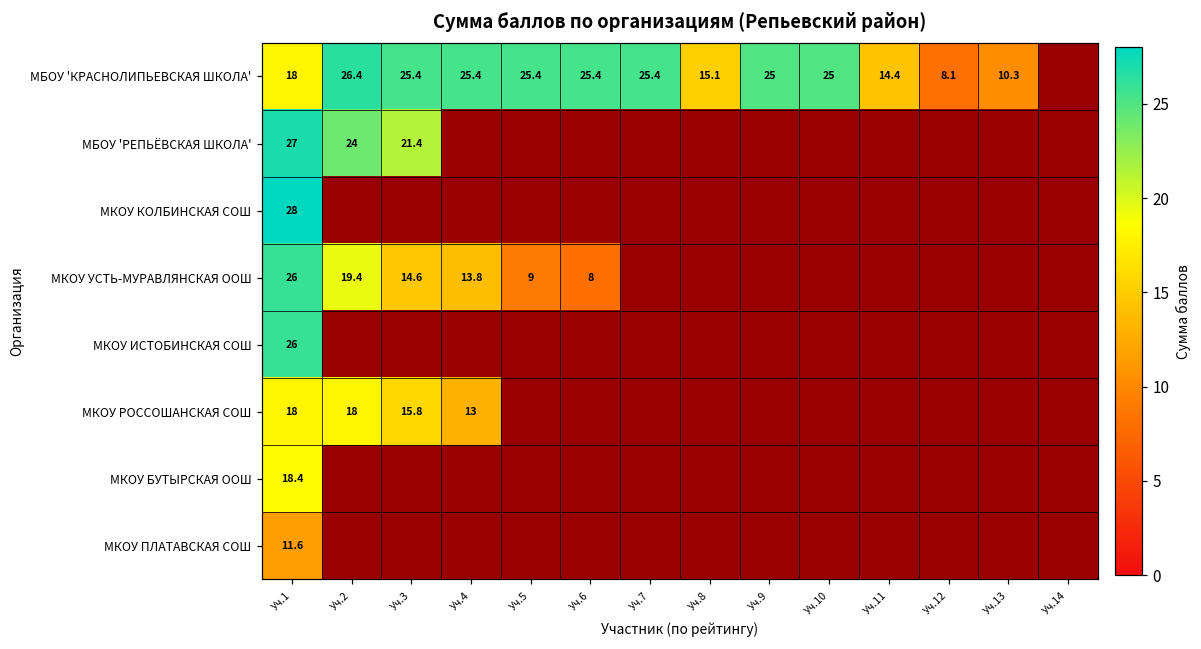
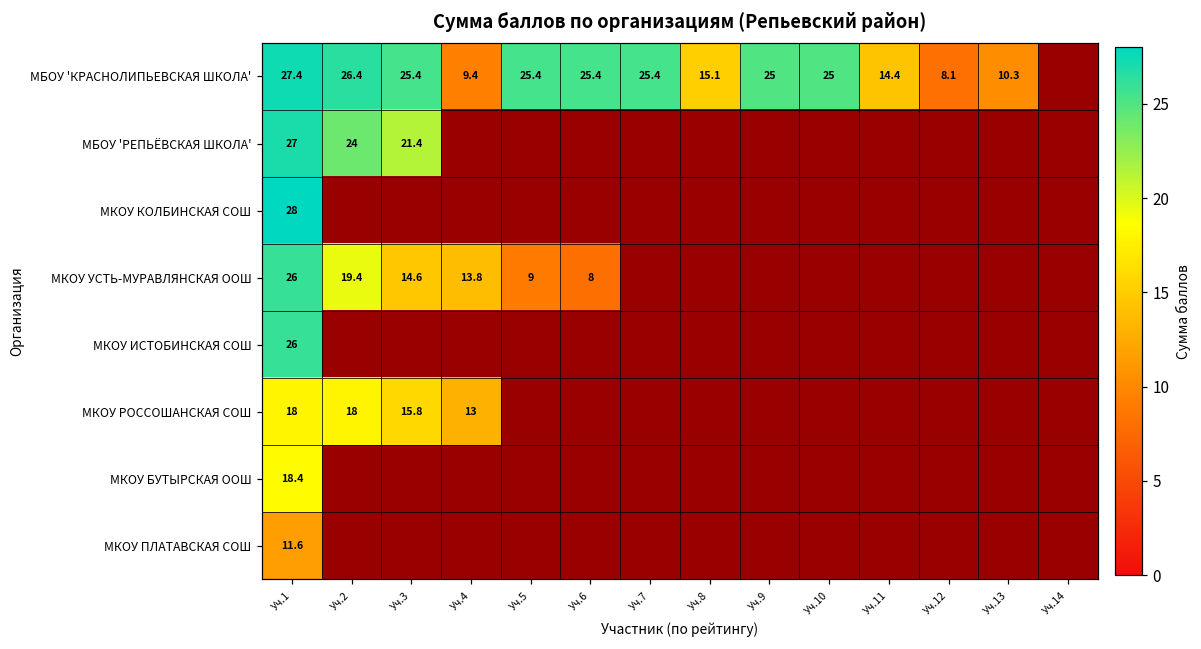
  {
    "МБОУ 'КРАСНОЛИПЬЕВСКАЯ ШКОЛА'": {
-     "Уч.1": 18,
+     "Уч.1": 27.4,
      "Уч.2": 26.4,
      "Уч.3": 25.4,
-     "Уч.4": 25.4,
+     "Уч.4": 9.4,
      "Уч.5": 25.4,
      "Уч.6": 25.4,
      "Уч.7": 25.4,
      "Уч.8": 15.1,
      "Уч.9": 25,
      "Уч.10": 25,
      "Уч.11": 14.4,
      "Уч.12": 8.1,
      "Уч.13": 10.3
    },
    "МБОУ 'РЕПЬЁВСКАЯ ШКОЛА'": {
      "Уч.1": 27,
      "Уч.2": 24,
      "Уч.3": 21.4
    },
    "МКОУ КОЛБИНСКАЯ СОШ": {
      "Уч.1": 28
    },
    "МКОУ УСТЬ-МУРАВЛЯНСКАЯ ООШ": {
      "Уч.1": 26,
      "Уч.2": 19.4,
      "Уч.3": 14.6,
      "Уч.4": 13.8,
      "Уч.5": 9,
      "Уч.6": 8
    },
    "МКОУ ИСТОБИНСКАЯ СОШ": {
      "Уч.1": 26
    },
    "МКОУ РОССОШАНСКАЯ СОШ": {
      "Уч.1": 18,
      "Уч.2": 18,
      "Уч.3": 15.8,
      "Уч.4": 13
    },
    "МКОУ БУТЫРСКАЯ ООШ": {
      "Уч.1": 18.4
    },
    "МКОУ ПЛАТАВСКАЯ СОШ": {
      "Уч.1": 11.6
    }
  }
